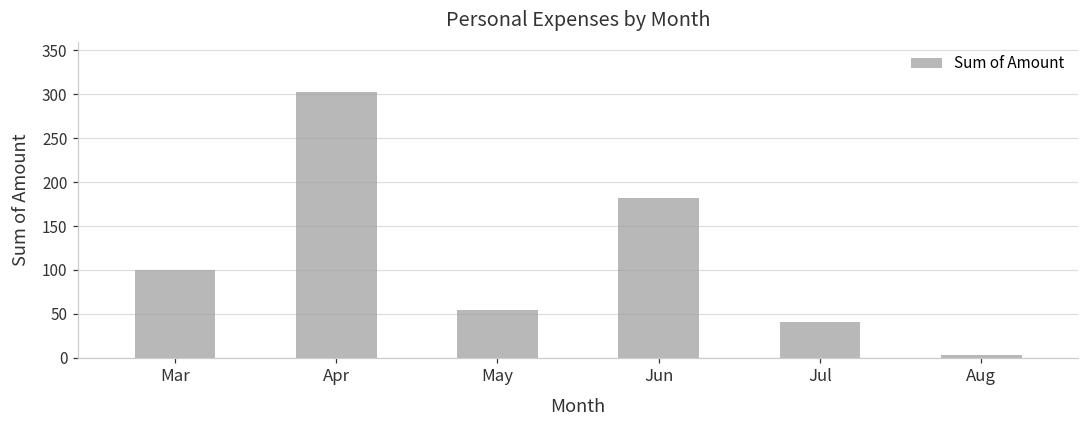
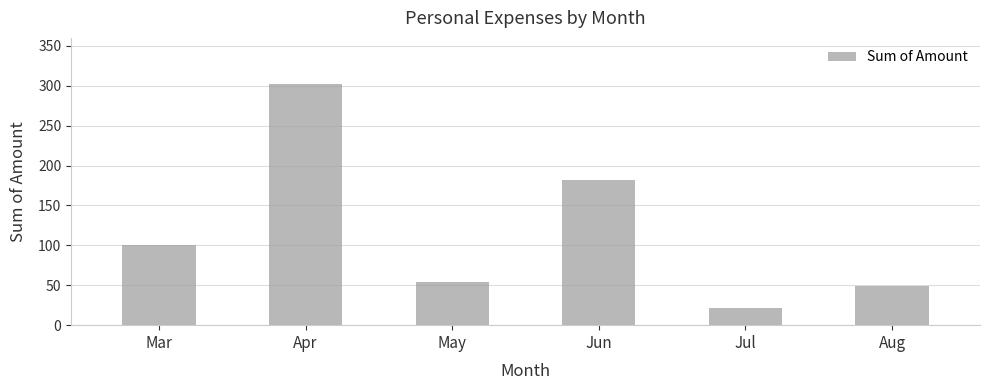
  {
    "Mar": 100,
    "Apr": 300,
    "May": 50,
    "Jun": 180,
-   "Jul": 40,
-   "Aug": 0
+   "Jul": 20,
+   "Aug": 50
  }
